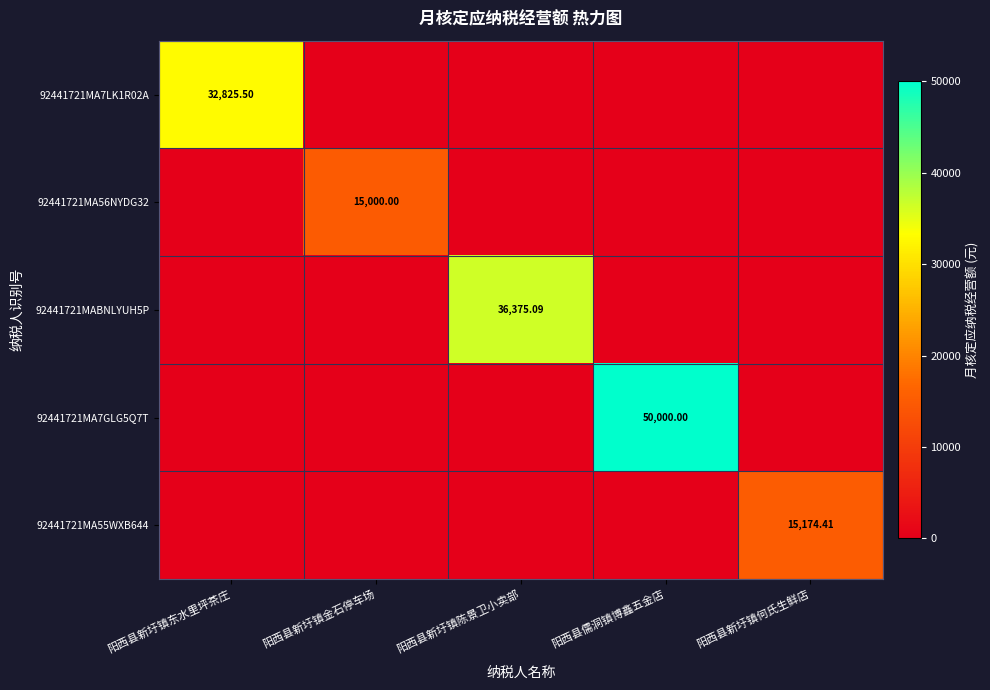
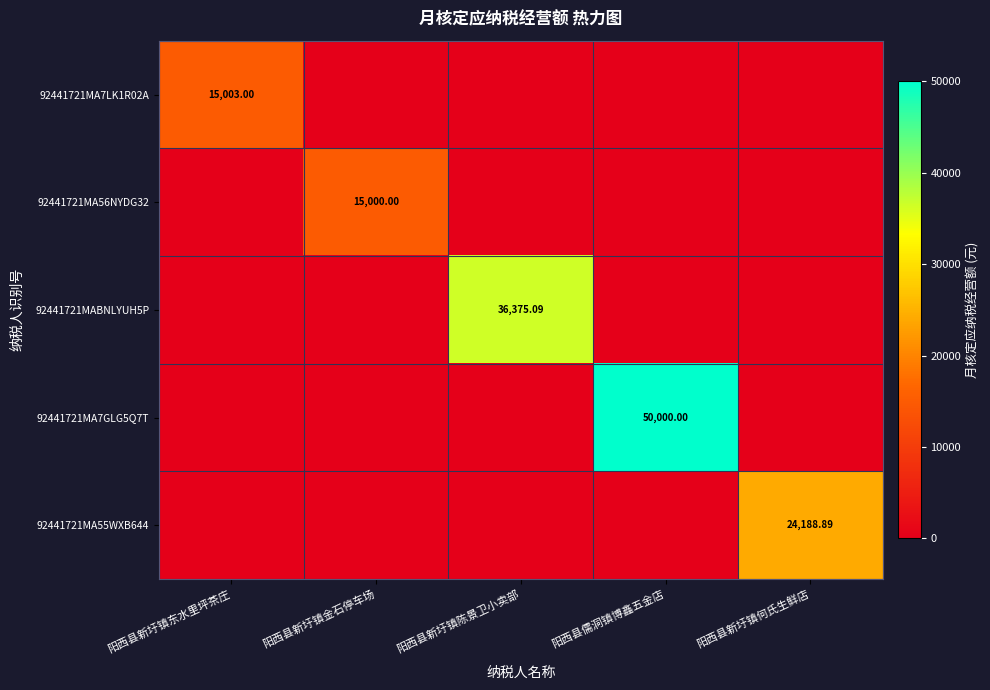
  {
    "92441721MA7LK1R02A": {
-     "阳西县新圩镇东水里坪茶庄": "32,825.50"
+     "阳西县新圩镇东水里坪茶庄": "15,003.00"
    },
    "92441721MA56NYDG32": {
      "阳西县新圩镇金石停车场": "15,000.00"
    },
    "92441721MABNLYUH5P": {
      "阳西县新圩镇陈景卫小卖部": "36,375.09"
    },
    "92441721MA7GLG5Q7T": {
      "阳西县儒洞镇博鑫五金店": "50,000.00"
    },
    "92441721MA55WXB644": {
-     "阳西县新圩镇何氏生鲜店": "15,174.41"
+     "阳西县新圩镇何氏生鲜店": "24,188.89"
    }
  }
